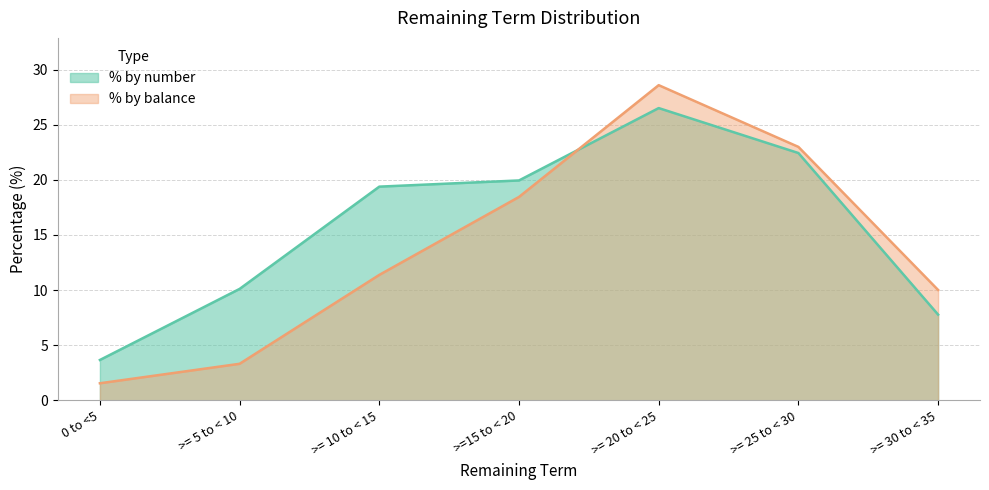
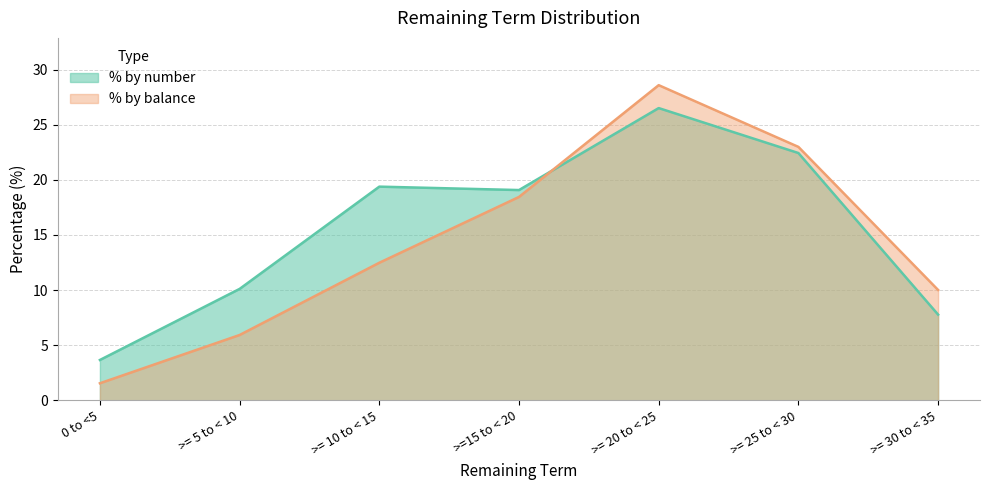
  {
    "% by number": {
      "0 to <5": 3.7,
      ">= 5 to < 10": 10.1,
      ">= 10 to < 15": 19.4,
-     ">=15 to < 20": 19.9,
+     ">=15 to < 20": 19.1,
      ">= 20 to < 25": 26.5,
      ">= 25 to < 30": 22.4,
      ">= 30 to < 35": 7.8
    },
    "% by balance": {
      "0 to <5": 1.5,
-     ">= 5 to < 10": 3.3,
-     ">= 10 to < 15": 11.4,
+     ">= 5 to < 10": 5.9,
+     ">= 10 to < 15": 12.5,
      ">=15 to < 20": 18.5,
      ">= 20 to < 25": 28.6,
      ">= 25 to < 30": 23.0,
      ">= 30 to < 35": 10.0
    }
  }
